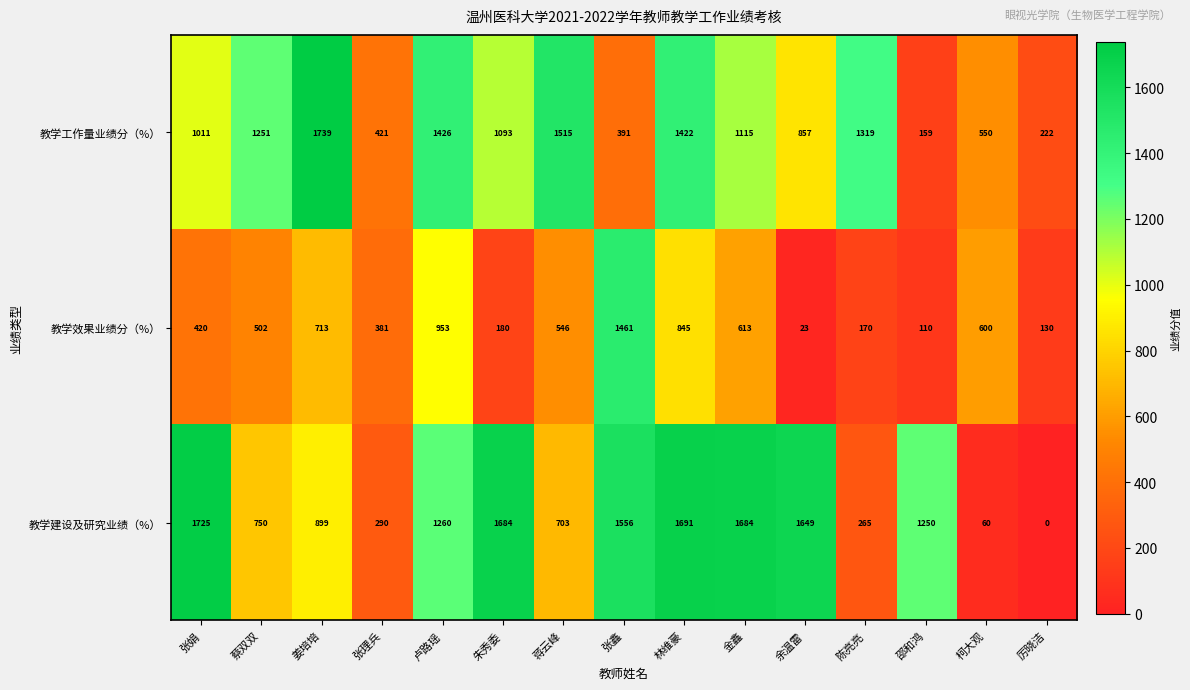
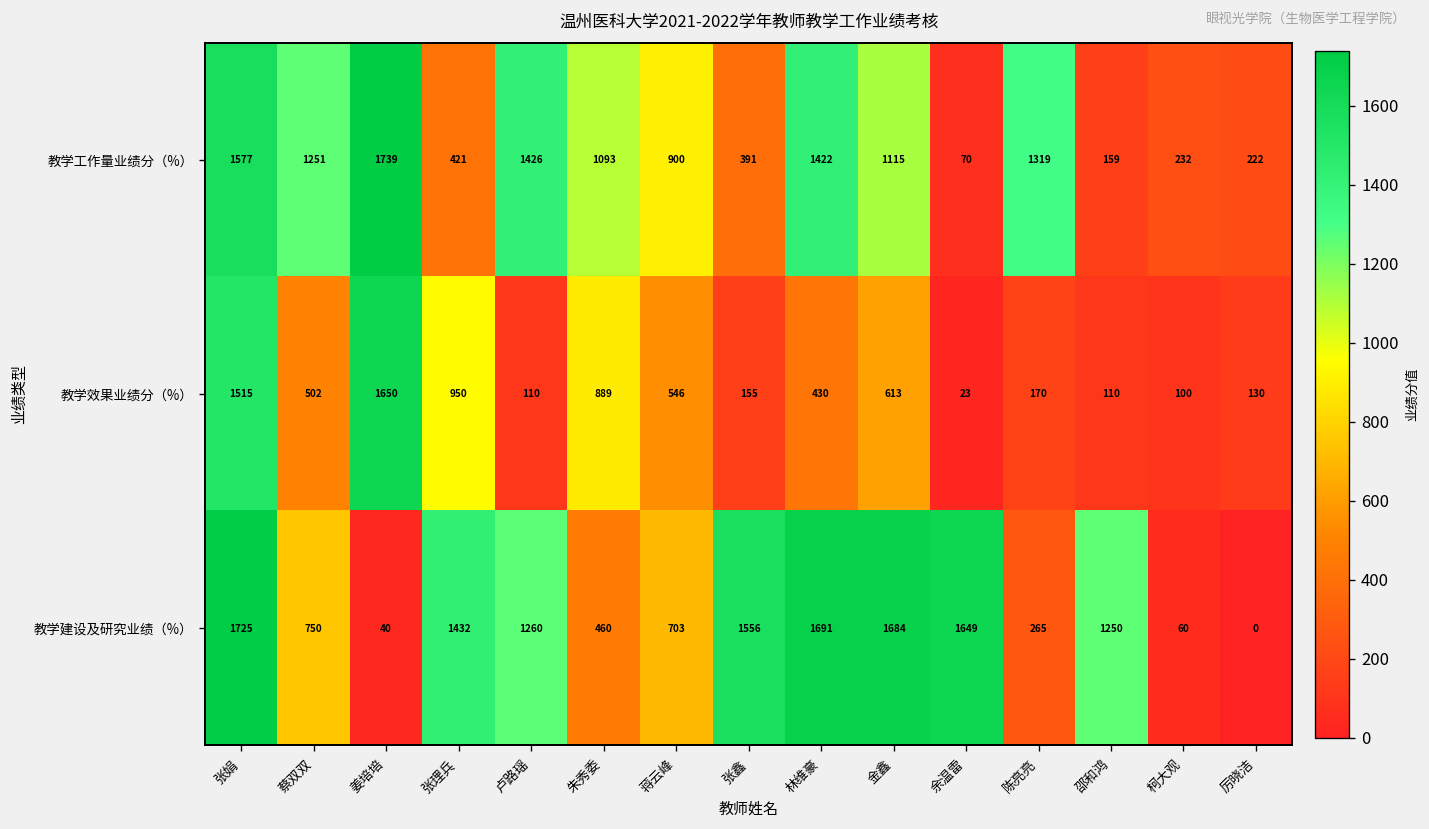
  {
    "教学工作量业绩分（%）": {
-     "张娟": 1011,
+     "张娟": 1577,
      "蔡双双": 1251,
      "姜培培": 1739,
      "张理兵": 421,
      "卢路瑶": 1426,
      "朱秀委": 1093,
-     "蒋云峰": 1515,
+     "蒋云峰": 900,
      "张鑫": 391,
      "林维豪": 1422,
      "金鑫": 1115,
-     "余温雷": 857,
+     "余温雷": 70,
      "陈亮亮": 1319,
      "邵和鸿": 159,
-     "柯大观": 550,
+     "柯大观": 232,
      "厉晓洁": 222
    },
    "教学效果业绩分（%）": {
-     "张娟": 420,
+     "张娟": 1515,
      "蔡双双": 502,
-     "姜培培": 713,
-     "张理兵": 381,
-     "卢路瑶": 953,
-     "朱秀委": 180,
+     "姜培培": 1650,
+     "张理兵": 950,
+     "卢路瑶": 110,
+     "朱秀委": 889,
      "蒋云峰": 546,
-     "张鑫": 1461,
-     "林维豪": 845,
+     "张鑫": 155,
+     "林维豪": 430,
      "金鑫": 613,
      "余温雷": 23,
      "陈亮亮": 170,
      "邵和鸿": 110,
-     "柯大观": 600,
+     "柯大观": 100,
      "厉晓洁": 130
    },
    "教学建设及研究业绩（%）": {
      "张娟": 1725,
      "蔡双双": 750,
-     "姜培培": 899,
-     "张理兵": 290,
+     "姜培培": 40,
+     "张理兵": 1432,
      "卢路瑶": 1260,
-     "朱秀委": 1684,
+     "朱秀委": 460,
      "蒋云峰": 703,
      "张鑫": 1556,
      "林维豪": 1691,
      "金鑫": 1684,
      "余温雷": 1649,
      "陈亮亮": 265,
      "邵和鸿": 1250,
      "柯大观": 60,
      "厉晓洁": 0
    }
  }
